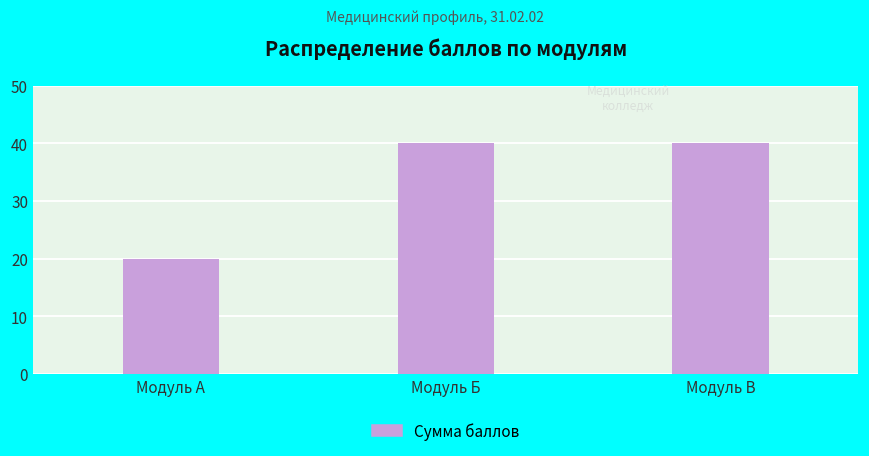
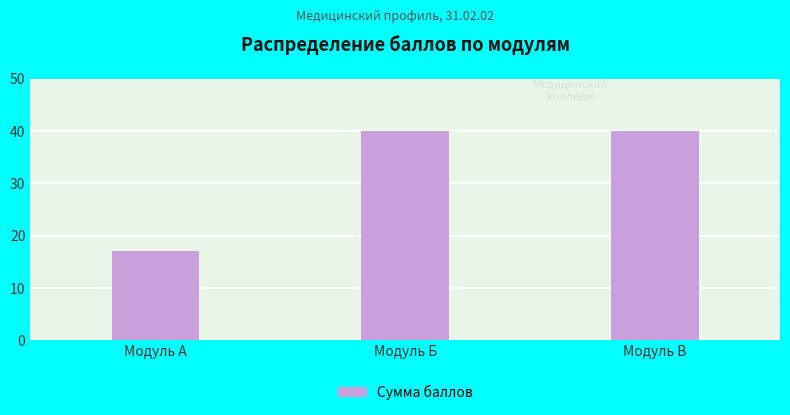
  {
-   "Модуль А": 20,
+   "Модуль А": 17,
    "Модуль Б": 40,
    "Модуль В": 40
  }
